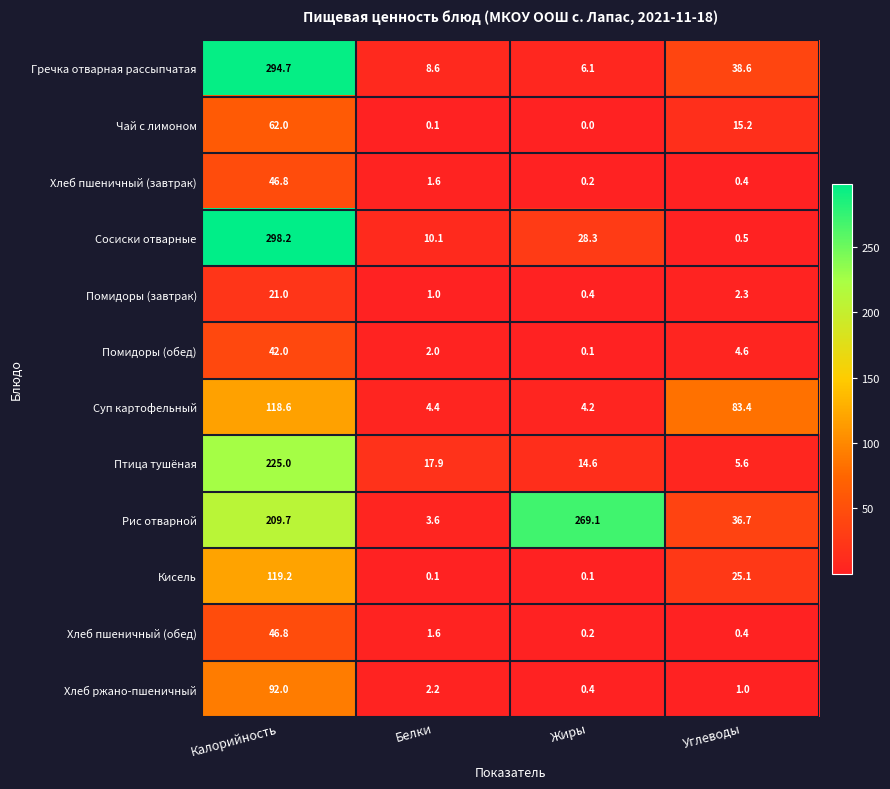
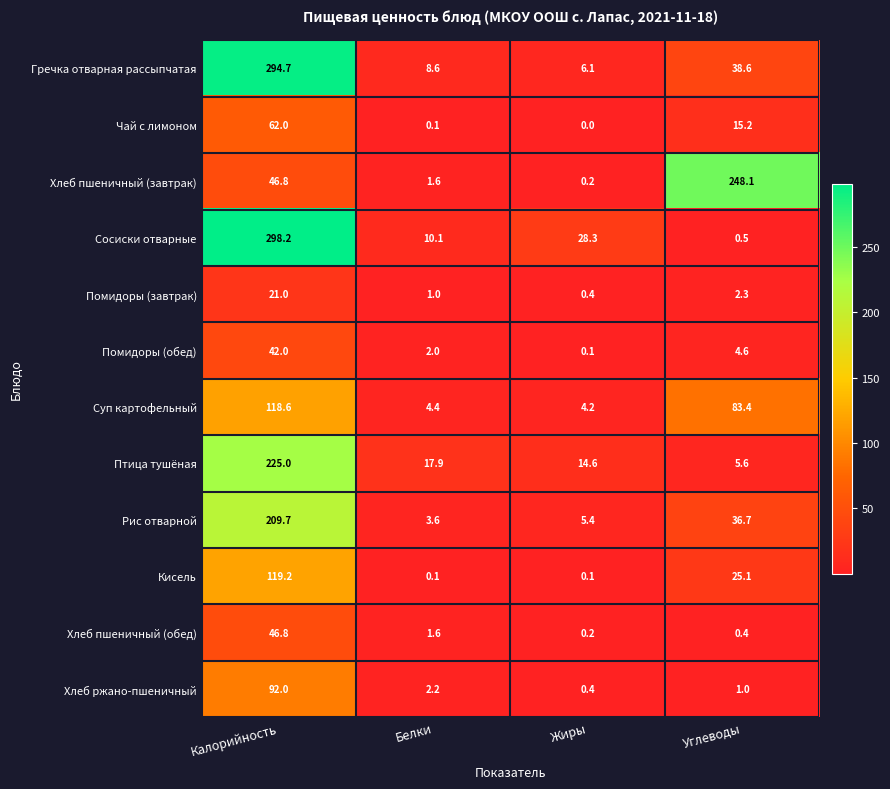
  {
    "Гречка отварная рассыпчатая": {
      "Калорийность": 294.7,
      "Белки": 8.6,
      "Жиры": 6.1,
      "Углеводы": 38.6
    },
    "Чай с лимоном": {
      "Калорийность": 62.0,
      "Белки": 0.1,
      "Жиры": 0.0,
      "Углеводы": 15.2
    },
    "Хлеб пшеничный (завтрак)": {
      "Калорийность": 46.8,
      "Белки": 1.6,
      "Жиры": 0.2,
-     "Углеводы": 0.4
+     "Углеводы": 248.1
    },
    "Сосиски отварные": {
      "Калорийность": 298.2,
      "Белки": 10.1,
      "Жиры": 28.3,
      "Углеводы": 0.5
    },
    "Помидоры (завтрак)": {
      "Калорийность": 21.0,
      "Белки": 1.0,
      "Жиры": 0.4,
      "Углеводы": 2.3
    },
    "Помидоры (обед)": {
      "Калорийность": 42.0,
      "Белки": 2.0,
      "Жиры": 0.1,
      "Углеводы": 4.6
    },
    "Суп картофельный": {
      "Калорийность": 118.6,
      "Белки": 4.4,
      "Жиры": 4.2,
      "Углеводы": 83.4
    },
    "Птица тушёная": {
      "Калорийность": 225.0,
      "Белки": 17.9,
      "Жиры": 14.6,
      "Углеводы": 5.6
    },
    "Рис отварной": {
      "Калорийность": 209.7,
      "Белки": 3.6,
-     "Жиры": 269.1,
+     "Жиры": 5.4,
      "Углеводы": 36.7
    },
    "Кисель": {
      "Калорийность": 119.2,
      "Белки": 0.1,
      "Жиры": 0.1,
      "Углеводы": 25.1
    },
    "Хлеб пшеничный (обед)": {
      "Калорийность": 46.8,
      "Белки": 1.6,
      "Жиры": 0.2,
      "Углеводы": 0.4
    },
    "Хлеб ржано-пшеничный": {
      "Калорийность": 92.0,
      "Белки": 2.2,
      "Жиры": 0.4,
      "Углеводы": 1.0
    }
  }
